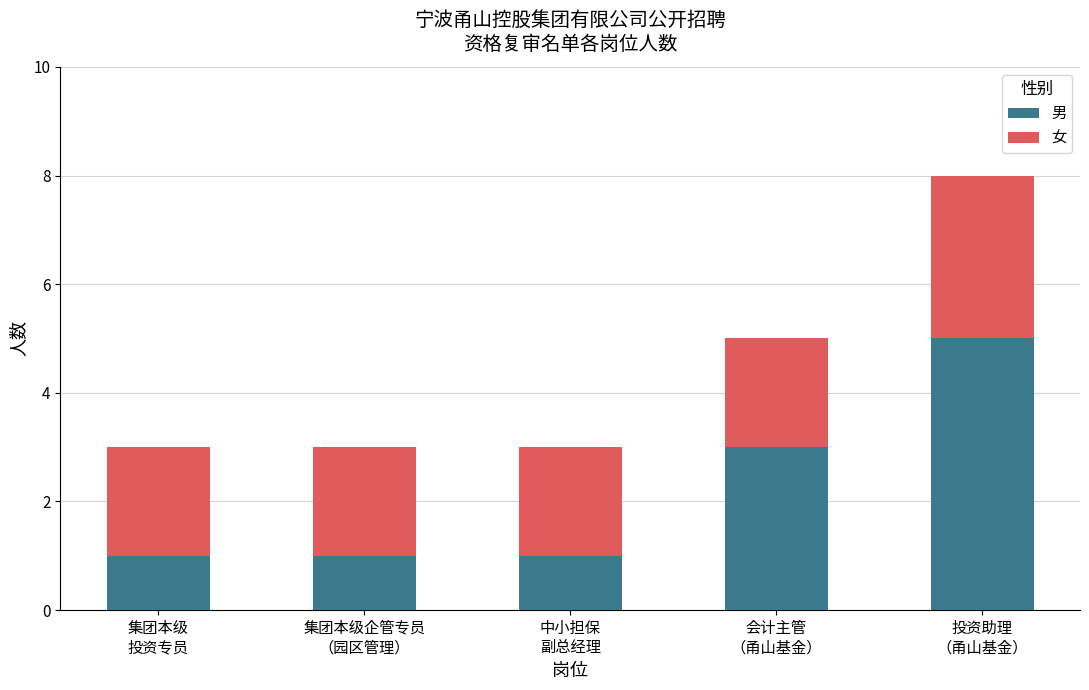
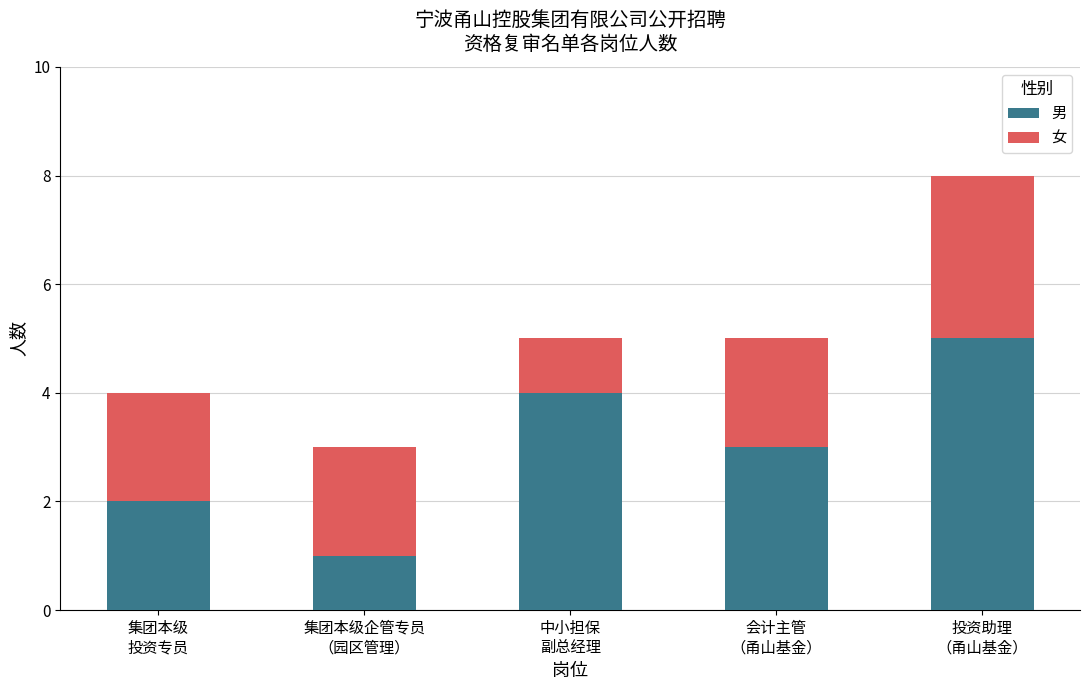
  {
    "男": {
-     "集团本级 投资专员": 1,
+     "集团本级 投资专员": 2,
      "集团本级企管专员 （园区管理）": 1,
-     "中小担保 副总经理": 1,
+     "中小担保 副总经理": 4,
      "会计主管 （甬山基金）": 3,
      "投资助理 （甬山基金）": 5
    },
    "女": {
      "集团本级 投资专员": 2,
      "集团本级企管专员 （园区管理）": 2,
-     "中小担保 副总经理": 2,
+     "中小担保 副总经理": 1,
      "会计主管 （甬山基金）": 2,
      "投资助理 （甬山基金）": 3
    }
  }
